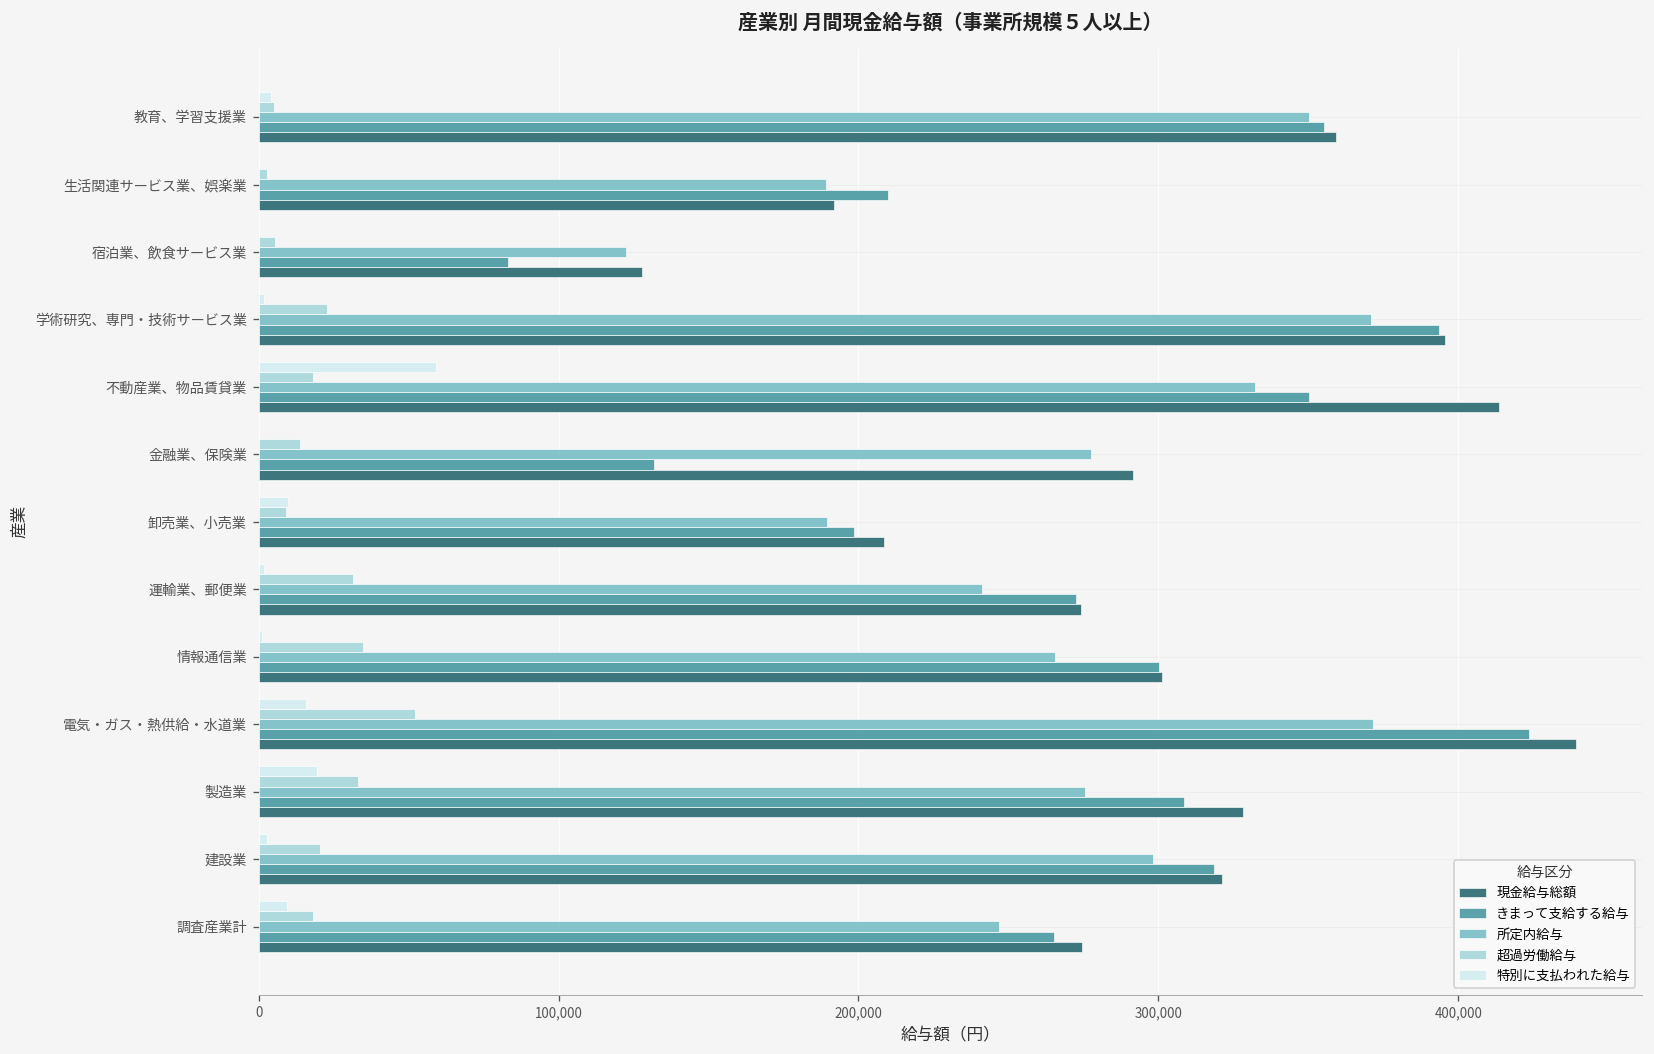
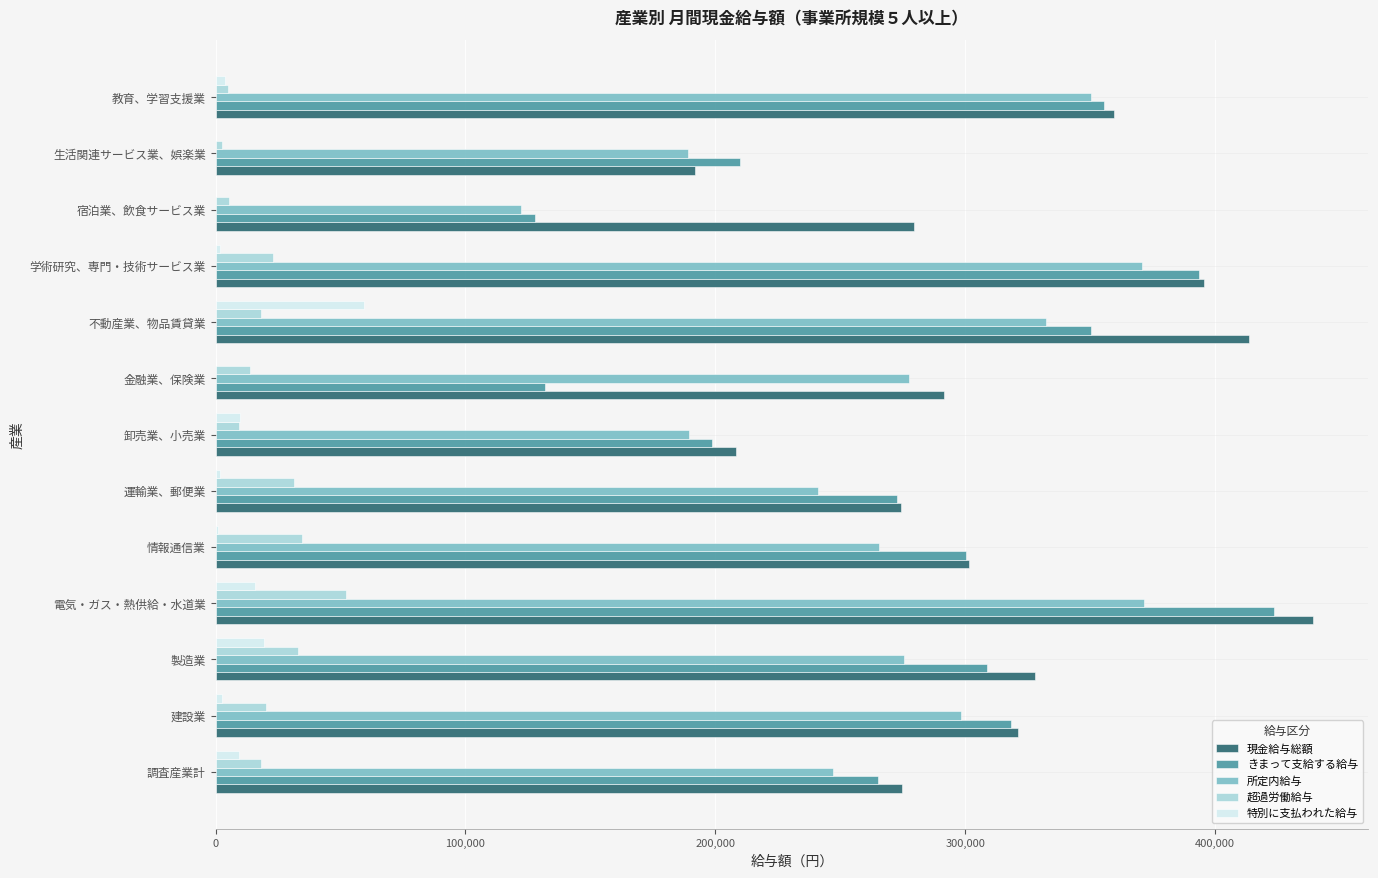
  {
    "現金給与総額": {
      "教育、学習支援業": "359,000",
      "生活関連サービス業、娯楽業": "192,000",
-     "宿泊業、飲食サービス業": "128,000",
+     "宿泊業、飲食サービス業": "279,000",
      "学術研究、専門・技術サービス業": "396,000",
      "不動産業、物品賃貸業": "413,000",
      "金融業、保険業": "292,000",
      "卸売業、小売業": "208,000",
      "運輸業、郵便業": "274,000",
      "情報通信業": "301,000",
      "電気・ガス・熱供給・水道業": "439,000",
      "製造業": "328,000",
      "建設業": "321,000",
      "調査産業計": "275,000"
    },
    "きまって支給する給与": {
      "教育、学習支援業": "355,000",
      "生活関連サービス業、娯楽業": "210,000",
-     "宿泊業、飲食サービス業": "83,000",
+     "宿泊業、飲食サービス業": "128,000",
      "学術研究、専門・技術サービス業": "394,000",
      "不動産業、物品賃貸業": "350,000",
      "金融業、保険業": "132,000",
      "卸売業、小売業": "199,000",
      "運輸業、郵便業": "272,000",
      "情報通信業": "300,000",
      "電気・ガス・熱供給・水道業": "424,000",
      "製造業": "309,000",
      "建設業": "318,000",
      "調査産業計": "265,000"
    }
  }
